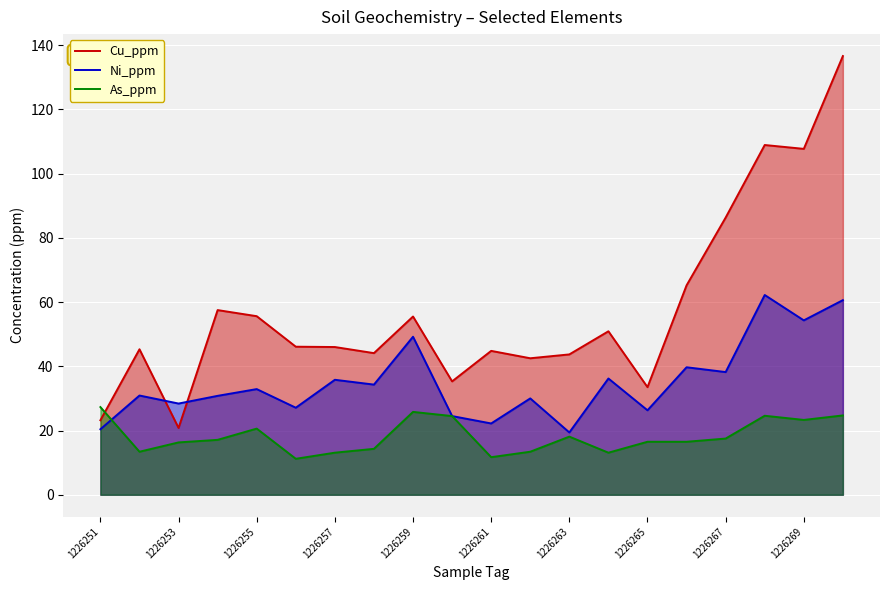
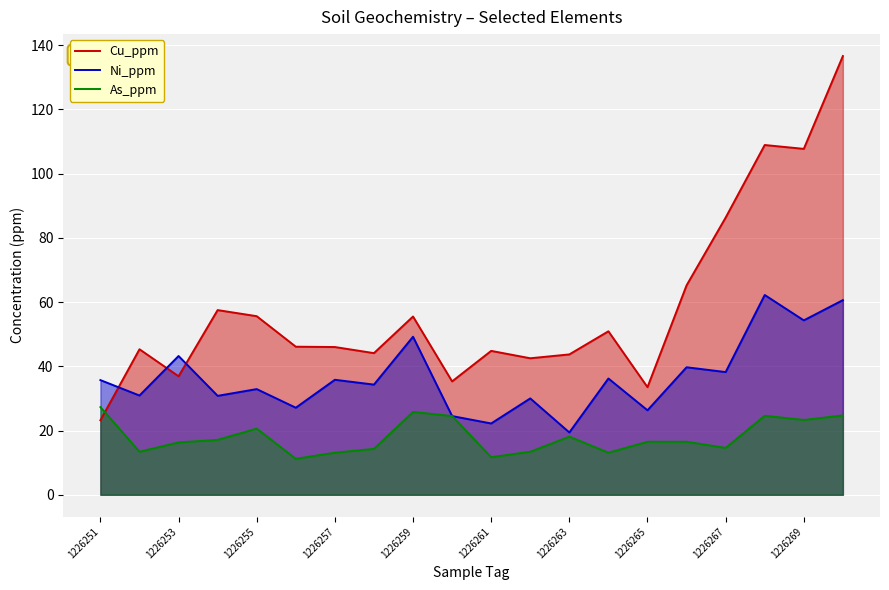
  {
    "Cu_ppm": {
      "1226251": 23,
-     "1226253": 21,
+     "1226253": 37,
      "1226255": 56,
      "1226257": 46,
      "1226259": 56,
      "1226261": 45,
      "1226263": 44,
      "1226265": 34,
      "1226267": 86,
      "1226269": 108
    },
    "Ni_ppm": {
-     "1226251": 20,
-     "1226253": 28,
+     "1226251": 36,
+     "1226253": 43,
      "1226255": 33,
      "1226257": 36,
      "1226259": 49,
      "1226261": 22,
      "1226263": 19,
      "1226265": 26,
      "1226267": 38,
      "1226269": 54
    },
    "As_ppm": {
      "1226251": 27,
      "1226253": 16,
      "1226255": 21,
      "1226257": 13,
      "1226259": 26,
      "1226261": 12,
      "1226263": 18,
      "1226265": 17,
-     "1226267": 18,
+     "1226267": 15,
      "1226269": 23
    }
  }
